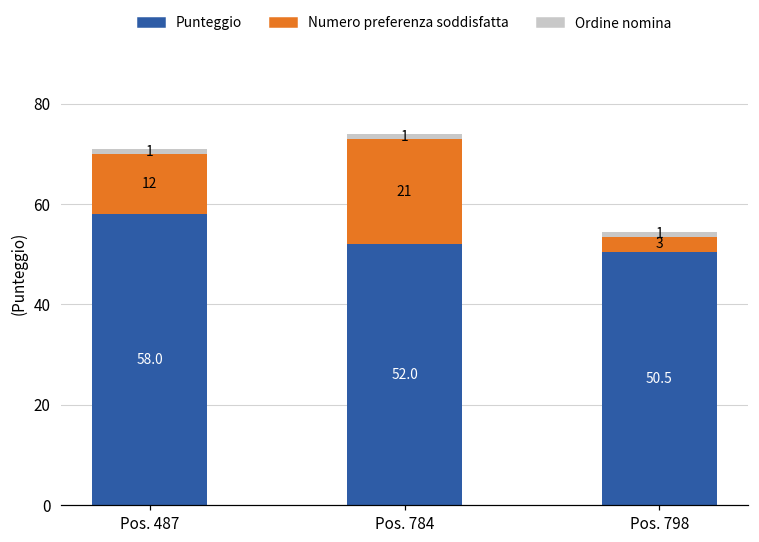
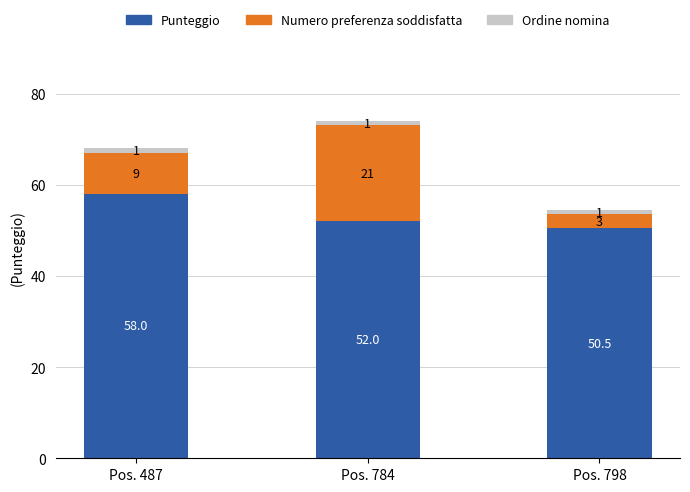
  {
    "Punteggio": {
      "Pos. 487": 58.0,
      "Pos. 784": 52.0,
      "Pos. 798": 50.5
    },
    "Numero preferenza soddisfatta": {
-     "Pos. 487": 12,
+     "Pos. 487": 9,
      "Pos. 784": 21
    },
    "Ordine nomina": {
      "Pos. 487": 1,
      "Pos. 784": 1
    }
  }
